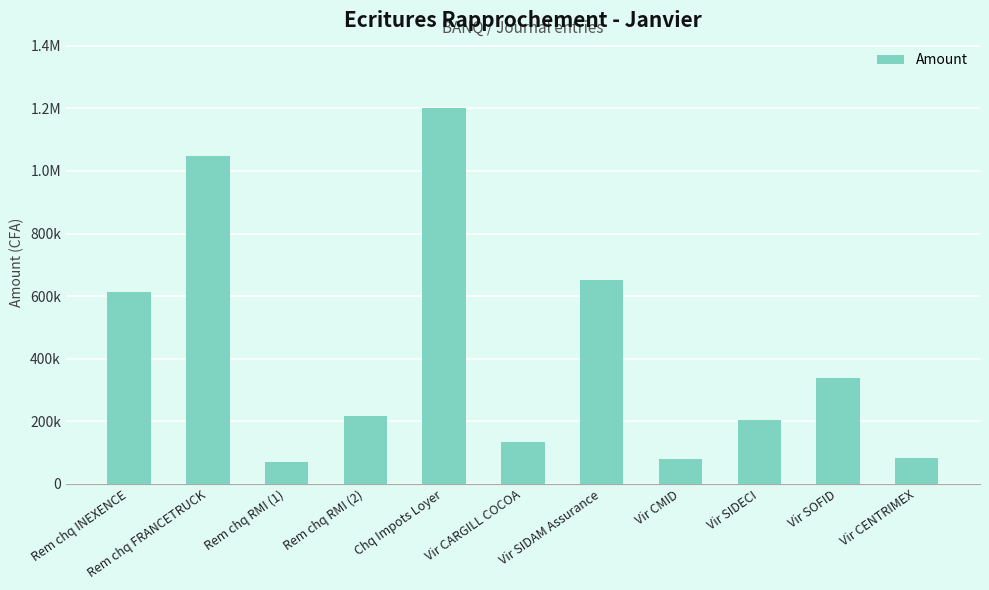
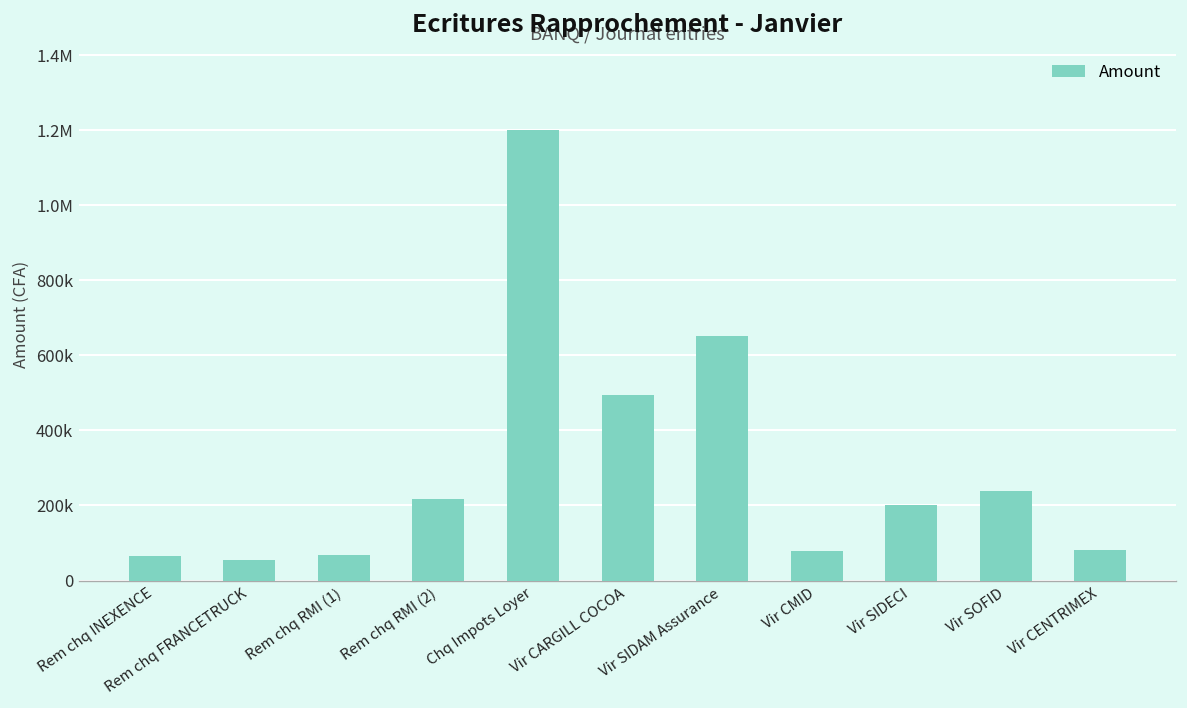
  {
-   "Rem chq INEXENCE": 610000,
-   "Rem chq FRANCETRUCK": 1050000,
+   "Rem chq INEXENCE": 70000,
+   "Rem chq FRANCETRUCK": 50000,
    "Rem chq RMI (1)": 70000,
    "Rem chq RMI (2)": 220000,
    "Chq Impots Loyer": 1200000,
-   "Vir CARGILL COCOA": 130000,
+   "Vir CARGILL COCOA": 490000,
    "Vir SIDAM Assurance": 650000,
    "Vir CMID": 80000,
    "Vir SIDECI": 200000,
-   "Vir SOFID": 340000,
+   "Vir SOFID": 240000,
    "Vir CENTRIMEX": 80000
  }
